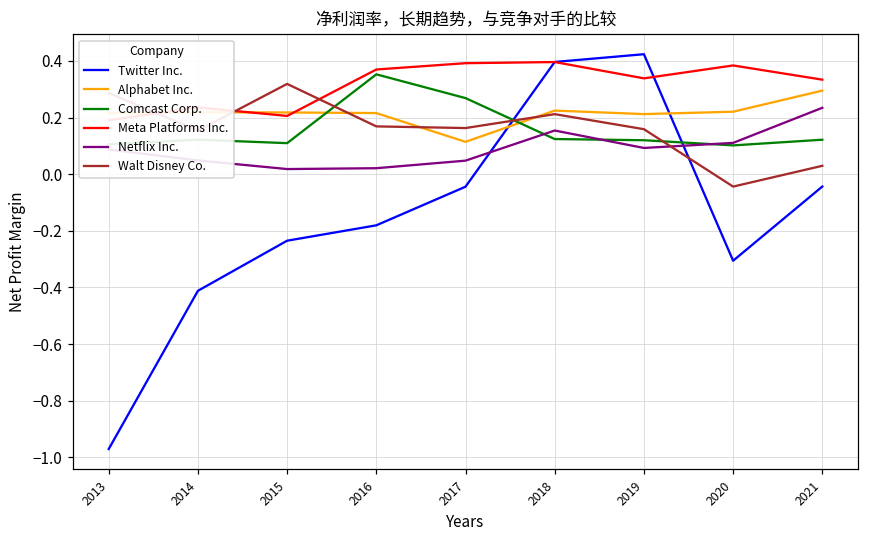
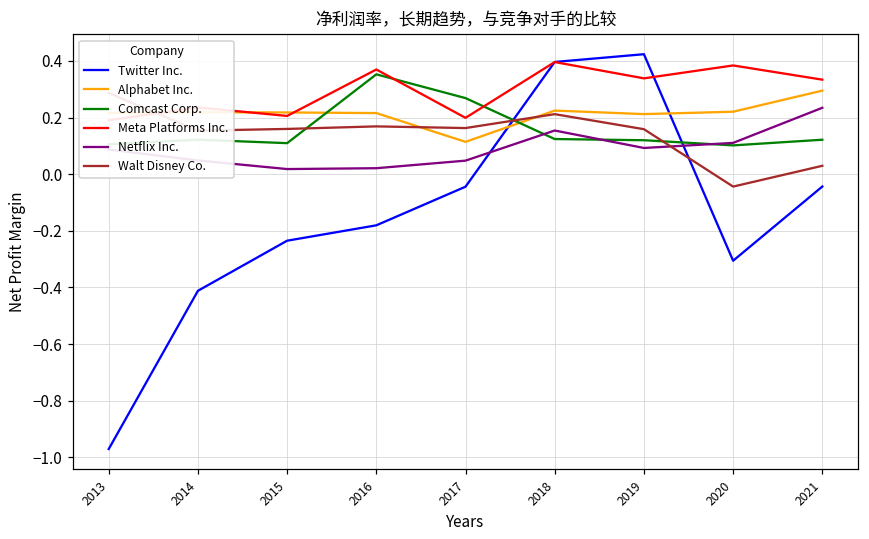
  {
    "Twitter Inc.": {
      "2013": -0.97,
      "2014": -0.41,
      "2015": -0.23,
      "2016": -0.18,
      "2017": -0.04,
      "2019": 0.42,
      "2020": -0.31,
      "2021": -0.04
    },
    "Alphabet Inc.": {
      "2015": 0.22,
      "2016": 0.22,
      "2017": 0.11,
      "2018": 0.22,
      "2019": 0.21,
      "2020": 0.22,
      "2021": 0.30
    },
    "Comcast Corp.": {
      "2015": 0.11,
      "2016": 0.35,
      "2017": 0.27,
      "2018": 0.12,
      "2019": 0.12,
      "2021": 0.12
    },
    "Meta Platforms Inc.": {
      "2015": 0.21,
      "2016": 0.37,
-     "2017": 0.39,
+     "2017": 0.20,
      "2019": 0.34,
      "2020": 0.38,
      "2021": 0.33
    },
    "Netflix Inc.": {
      "2015": 0.02,
      "2016": 0.02,
      "2017": 0.05,
      "2018": 0.15,
      "2019": 0.09,
      "2021": 0.23
    },
    "Walt Disney Co.": {
-     "2015": 0.32,
+     "2015": 0.16,
      "2016": 0.17,
      "2017": 0.16,
      "2018": 0.21,
      "2019": 0.16,
      "2020": -0.04,
      "2021": 0.03
    }
  }
